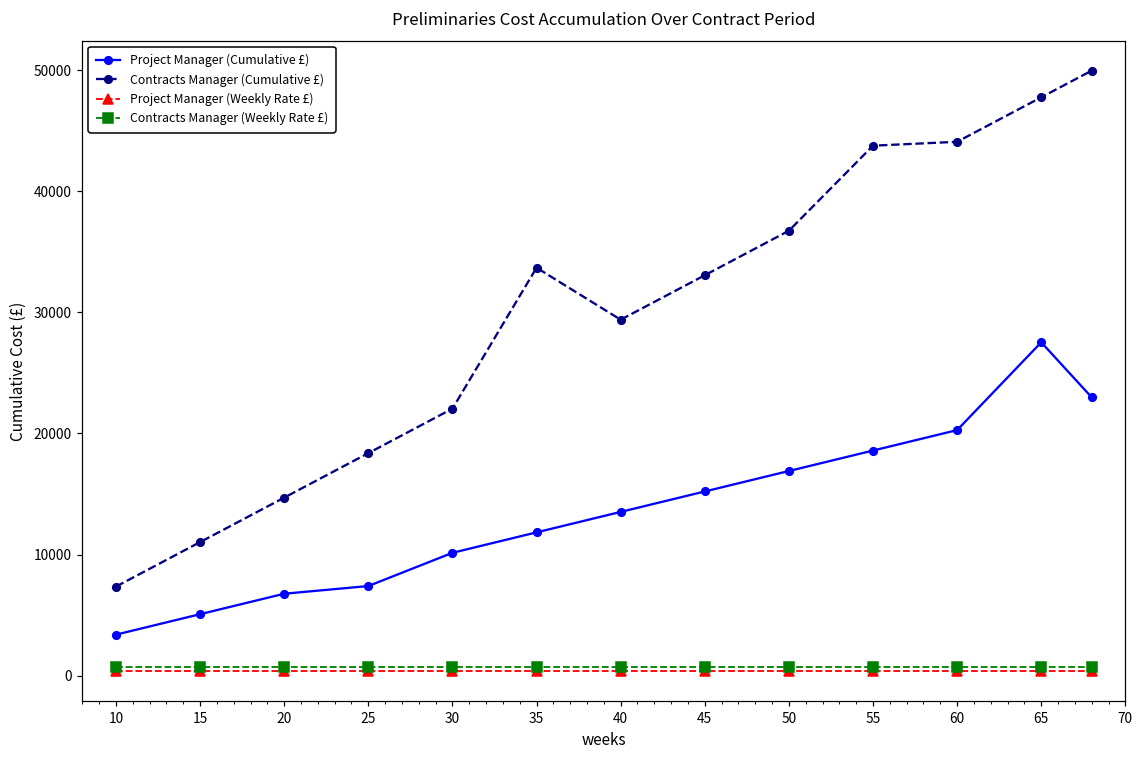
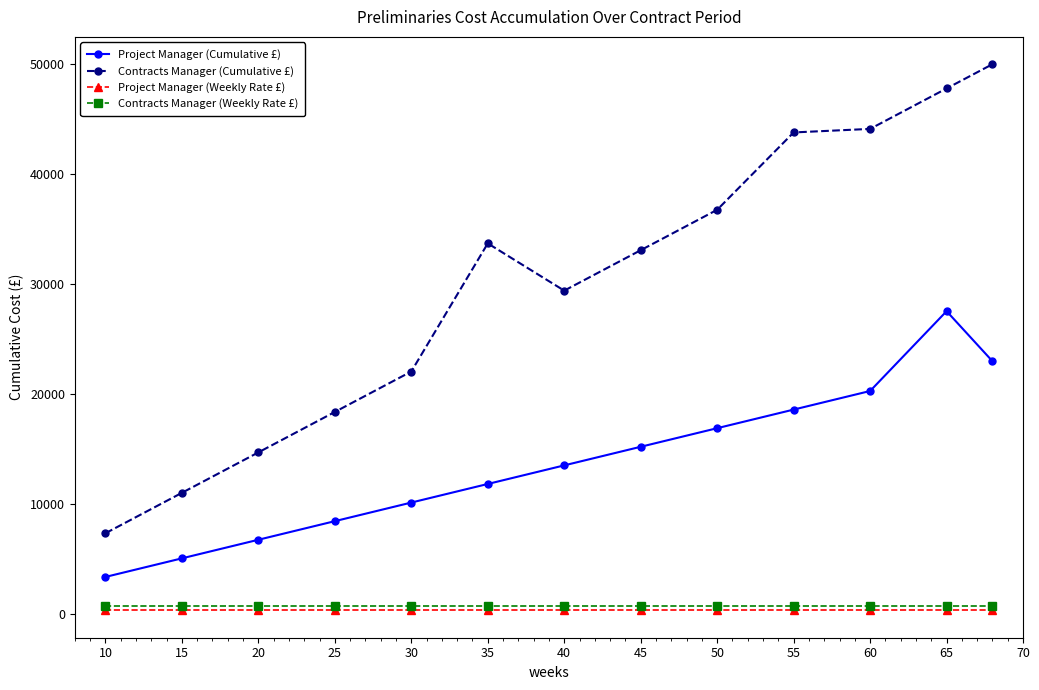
  {
    "Project Manager (Cumulative £)": {
      "10": 3400,
      "15": 5100,
      "20": 6800,
-     "25": 7400,
+     "25": 8500,
      "30": 10100,
      "35": 11800,
      "40": 13500,
      "45": 15200,
      "50": 16900,
      "55": 18600,
      "60": 20300,
      "65": 27500
    },
    "Contracts Manager (Cumulative £)": {
      "10": 7400,
      "15": 11000,
      "20": 14700,
      "25": 18400,
      "30": 22100,
      "35": 33700,
      "40": 29400,
      "45": 33100,
      "50": 36800,
      "55": 43800,
      "60": 44100,
      "65": 47800
    },
    "Project Manager (Weekly Rate £)": {
      "10": 300,
      "15": 300,
      "20": 300,
      "25": 300,
      "30": 300,
      "35": 300,
      "40": 300,
      "45": 300,
      "50": 300,
      "55": 300,
      "60": 300,
      "65": 300
    },
    "Contracts Manager (Weekly Rate £)": {
      "10": 700,
      "15": 700,
      "20": 700,
      "25": 700,
      "30": 700,
      "35": 700,
      "40": 700,
      "45": 700,
      "50": 700,
      "55": 700,
      "60": 700,
      "65": 700
    }
  }
